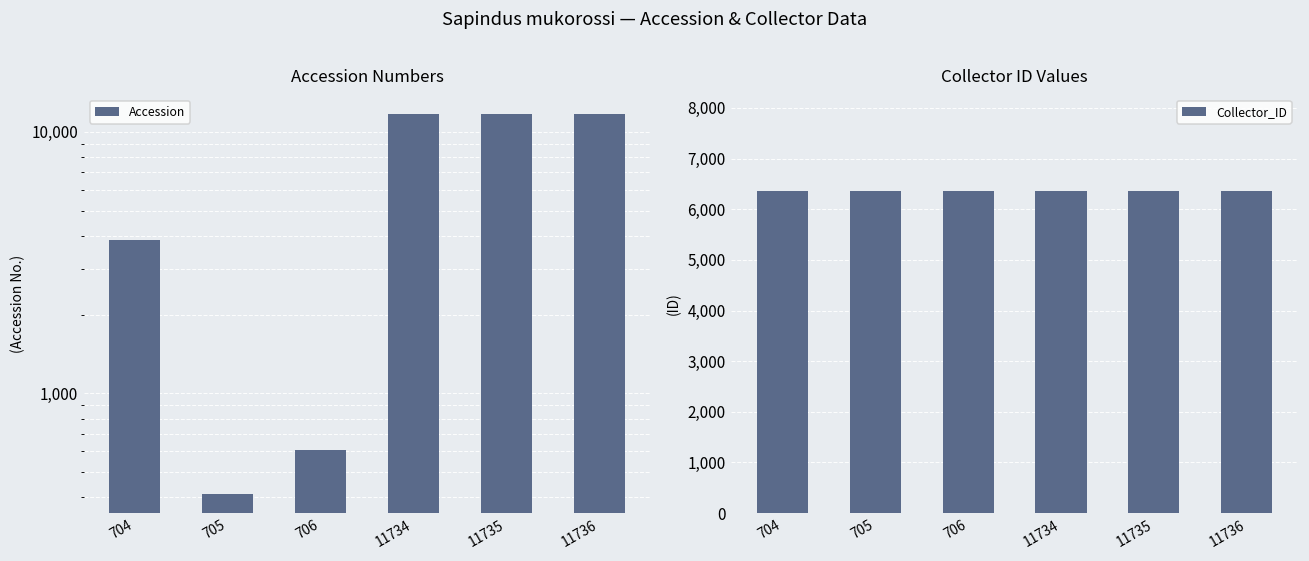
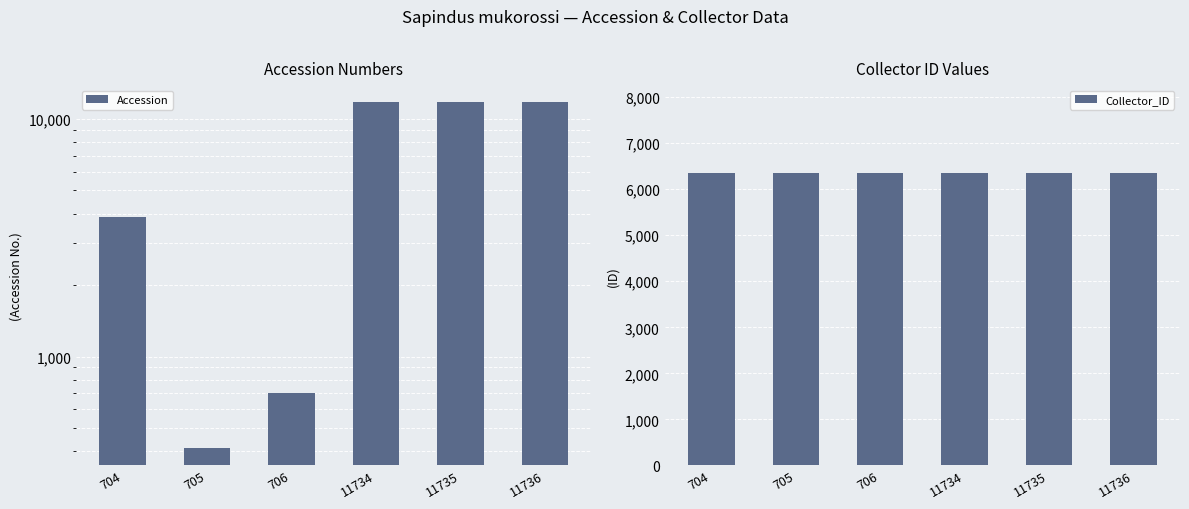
  {
    "Accession Numbers": {
      "704": "3,900",
      "705": "410",
-     "706": "610",
+     "706": "710",
      "11734": "12,000",
      "11735": "12,000",
      "11736": "12,000"
    },
    "Collector ID Values": {
      "704": "6,400",
      "705": "6,400",
      "706": "6,400",
      "11734": "6,400",
      "11735": "6,400",
      "11736": "6,400"
    }
  }
